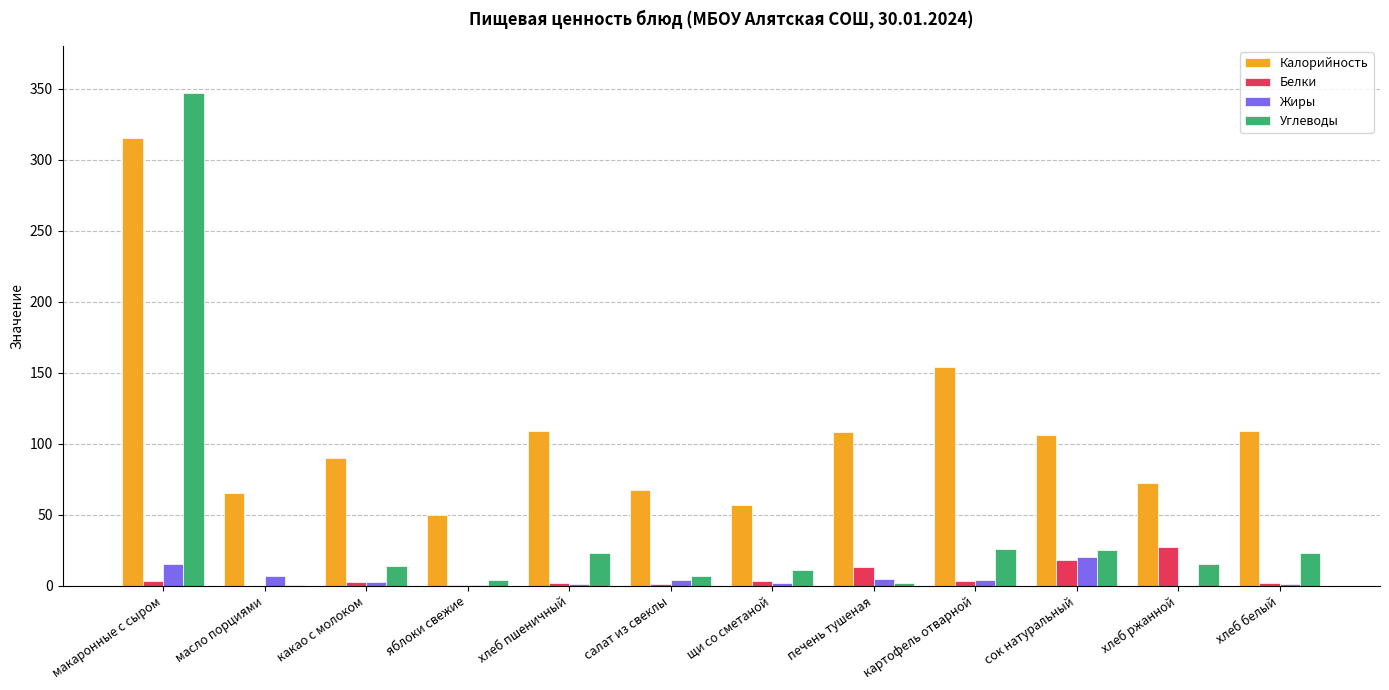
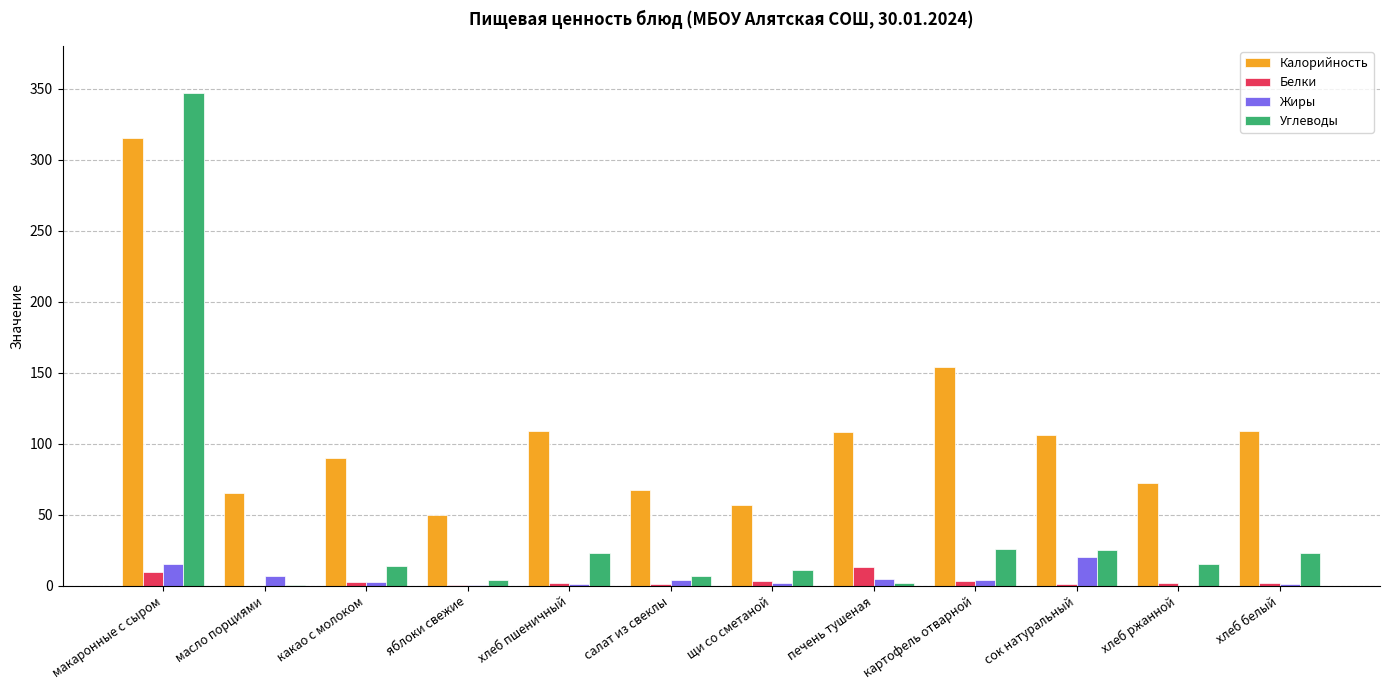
  {
    "Калорийность": {
      "макаронные с сыром": 315,
      "масло порциями": 65,
      "какао с молоком": 90,
      "яблоки свежие": 50,
      "хлеб пшеничный": 109,
      "салат из свеклы": 67,
      "щи со сметаной": 57,
      "печень тушеная": 108,
      "картофель отварной": 154,
      "сок натуральный": 106,
      "хлеб ржанной": 72,
      "хлеб белый": 109
    },
    "Белки": {
-     "макаронные с сыром": 3,
+     "макаронные с сыром": 9,
      "какао с молоком": 3,
      "хлеб пшеничный": 2,
      "щи со сметаной": 3,
      "печень тушеная": 13,
      "картофель отварной": 3,
-     "сок натуральный": 18,
-     "хлеб ржанной": 27,
+     "сок натуральный": 1,
+     "хлеб ржанной": 2,
      "хлеб белый": 2
    },
    "Жиры": {
      "макаронные с сыром": 15,
      "масло порциями": 7,
      "какао с молоком": 3,
      "салат из свеклы": 4,
      "щи со сметаной": 2,
      "печень тушеная": 5,
      "картофель отварной": 4,
      "сок натуральный": 20,
      "хлеб ржанной": 0
    },
    "Углеводы": {
      "макаронные с сыром": 347,
      "какао с молоком": 14,
      "яблоки свежие": 4,
      "хлеб пшеничный": 23,
      "салат из свеклы": 7,
      "щи со сметаной": 11,
      "печень тушеная": 2,
      "картофель отварной": 26,
      "сок натуральный": 25,
      "хлеб ржанной": 15,
      "хлеб белый": 23
    }
  }
